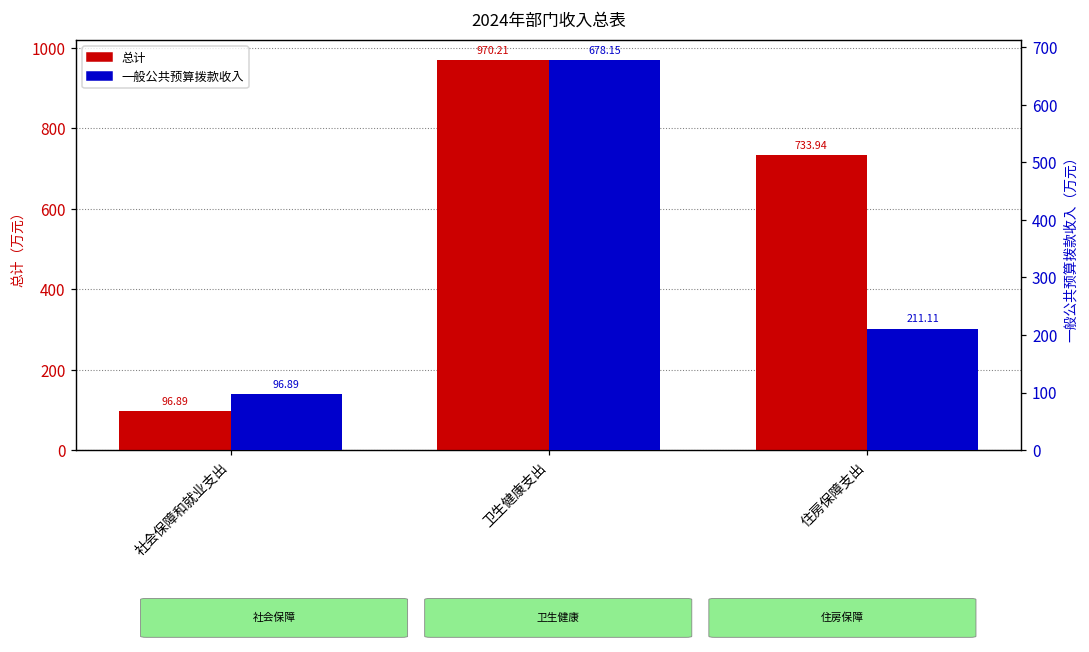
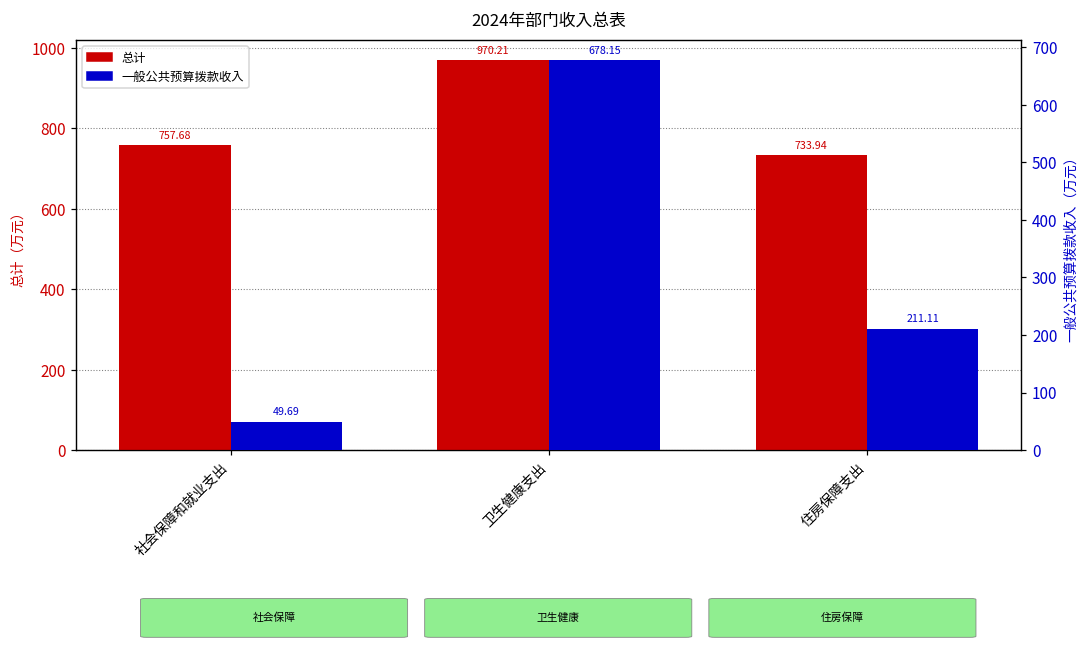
  {
    "总计": {
-     "社会保障和就业支出": 96.89,
+     "社会保障和就业支出": 757.68,
      "卫生健康支出": 970.21,
      "住房保障支出": 733.94
    },
    "一般公共预算拨款收入": {
-     "社会保障和就业支出": 96.89,
+     "社会保障和就业支出": 49.69,
      "卫生健康支出": 678.15,
      "住房保障支出": 211.11
    }
  }
